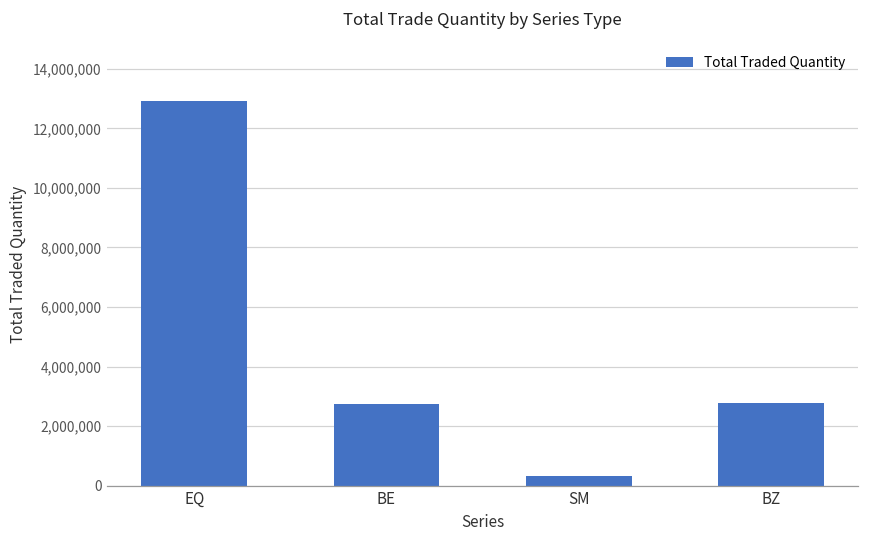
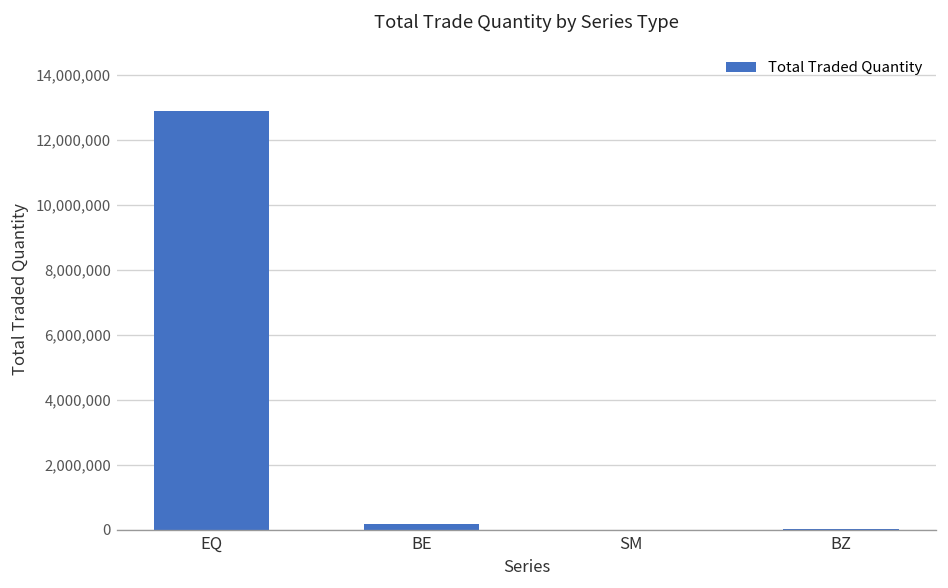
  {
    "EQ": "12,900,000",
-   "BE": "2,700,000",
-   "SM": "300,000",
-   "BZ": "2,800,000"
+   "BE": "200,000",
+   "SM": "0",
+   "BZ": "0"
  }
